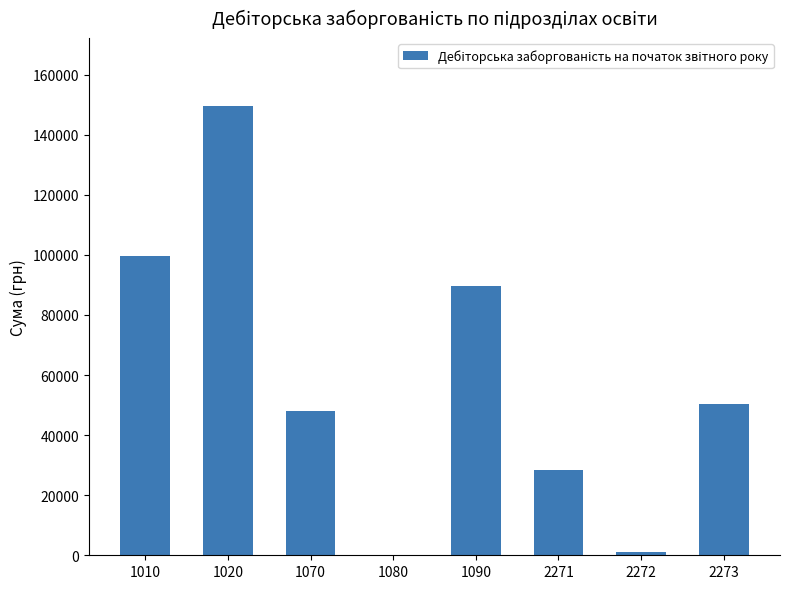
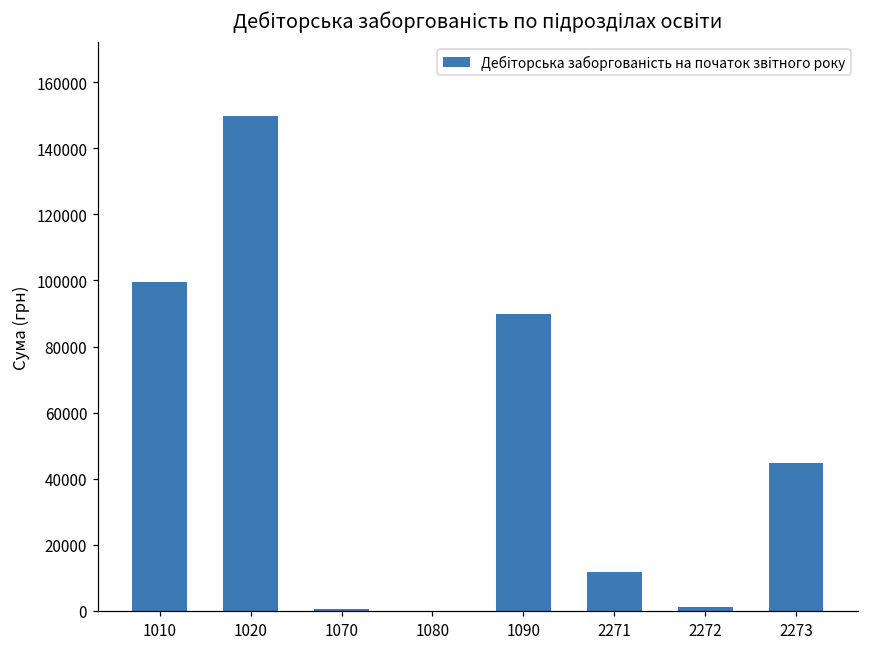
  {
    "1010": 100000,
    "1020": 150000,
-   "1070": 48000,
+   "1070": 1000,
    "1080": 0,
    "1090": 90000,
-   "2271": 28000,
+   "2271": 12000,
    "2272": 1000,
-   "2273": 50000
+   "2273": 45000
  }
